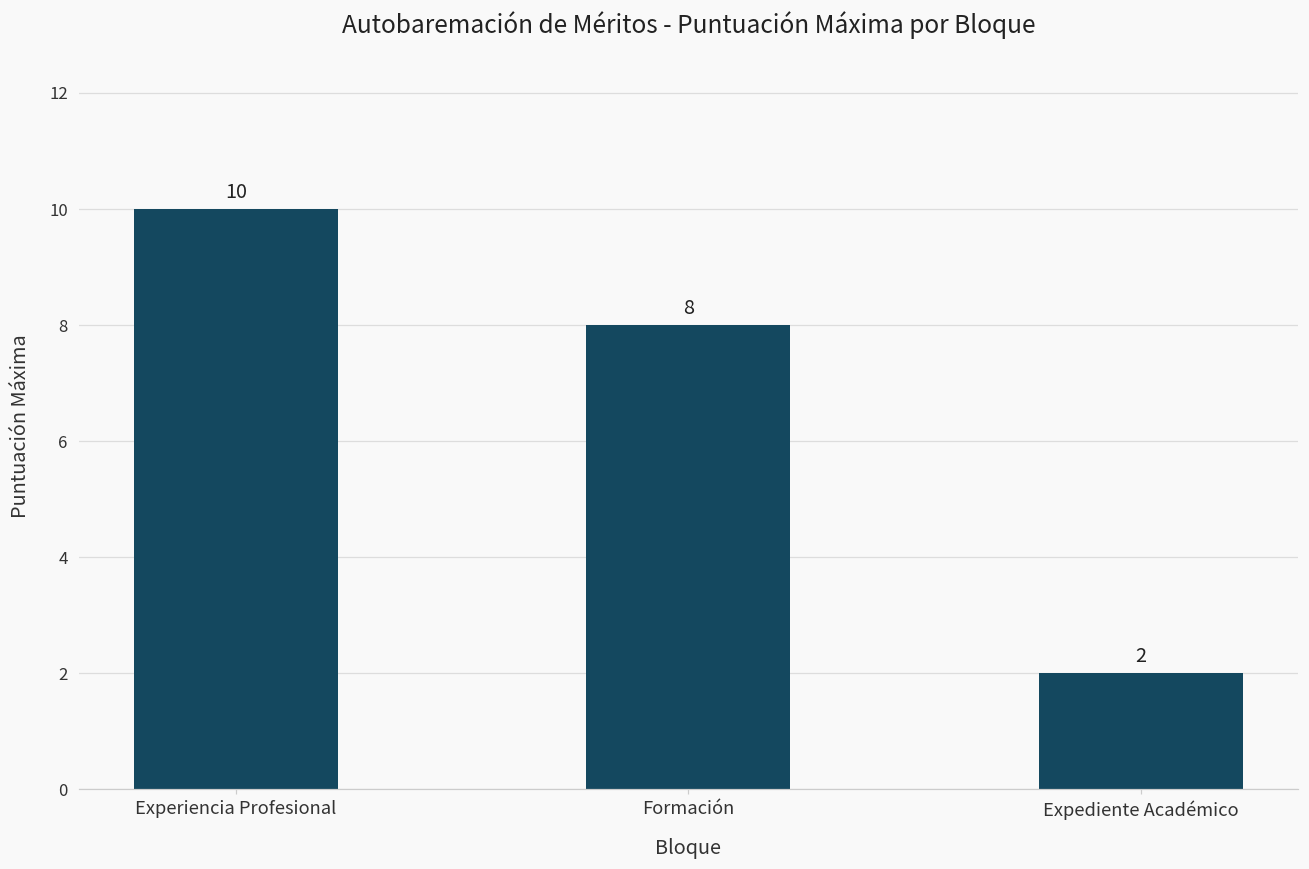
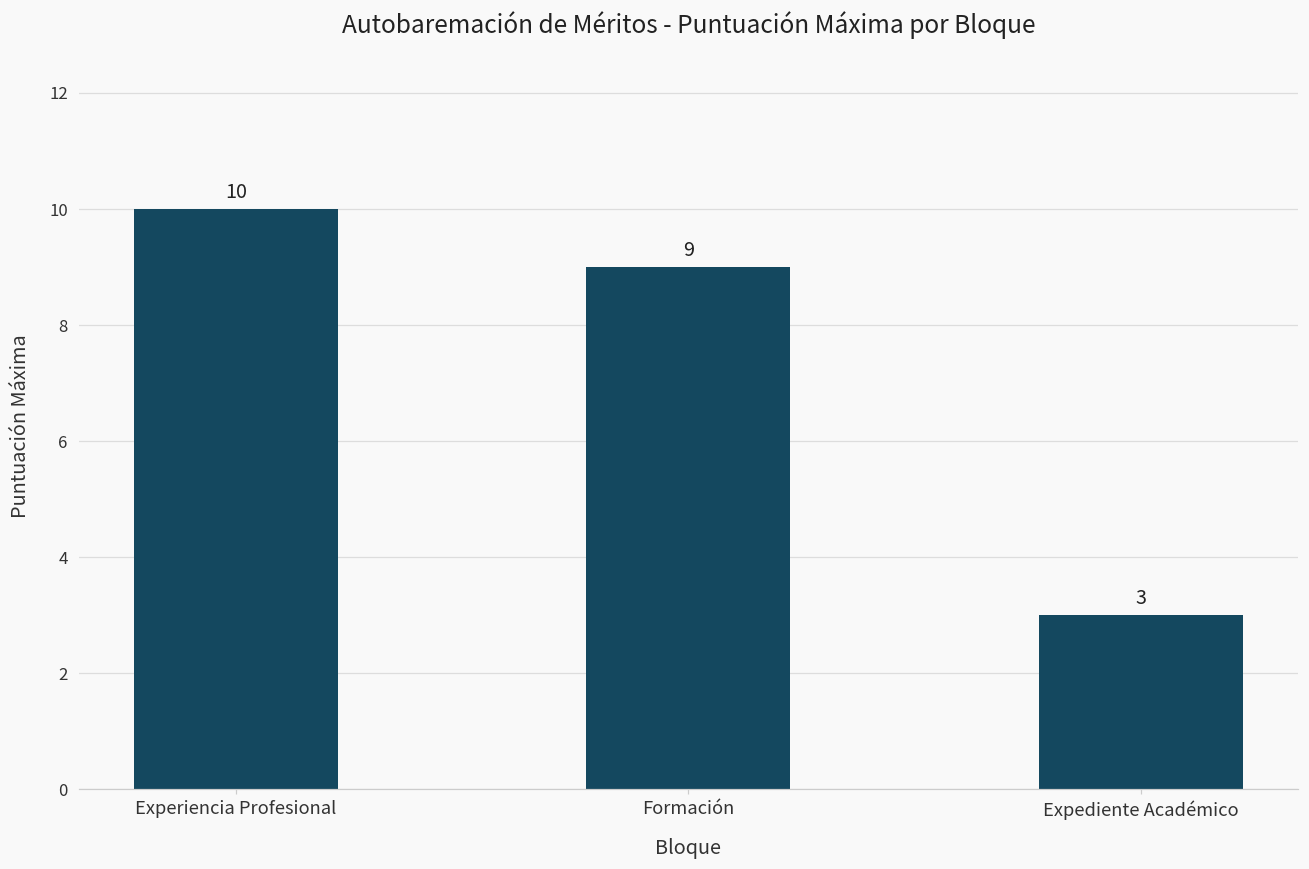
  {
    "Experiencia Profesional": 10,
-   "Formación": 8,
-   "Expediente Académico": 2
+   "Formación": 9,
+   "Expediente Académico": 3
  }
